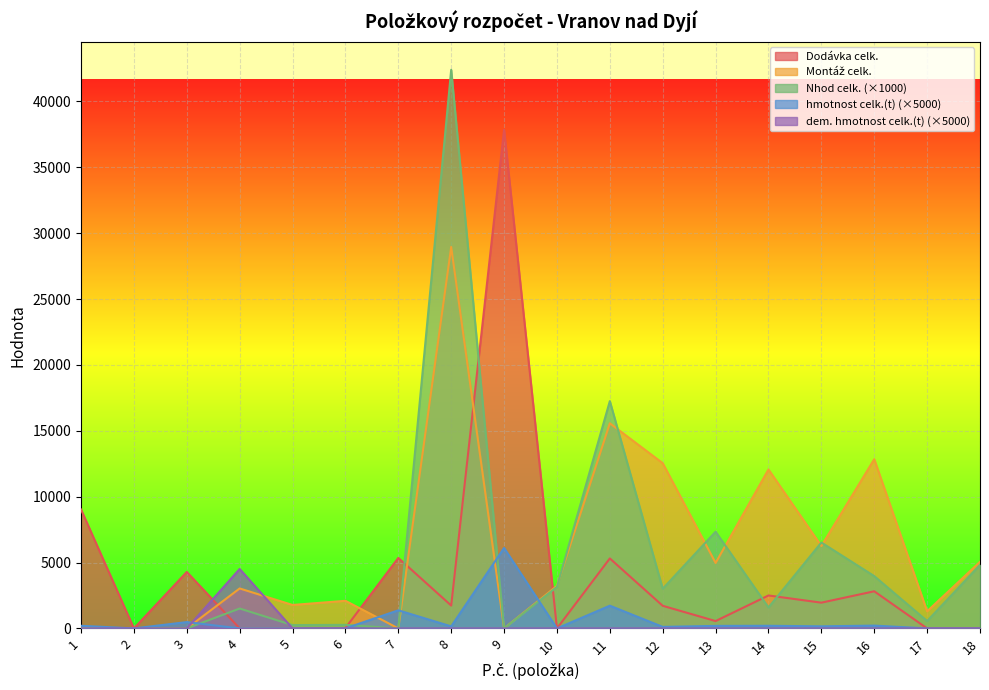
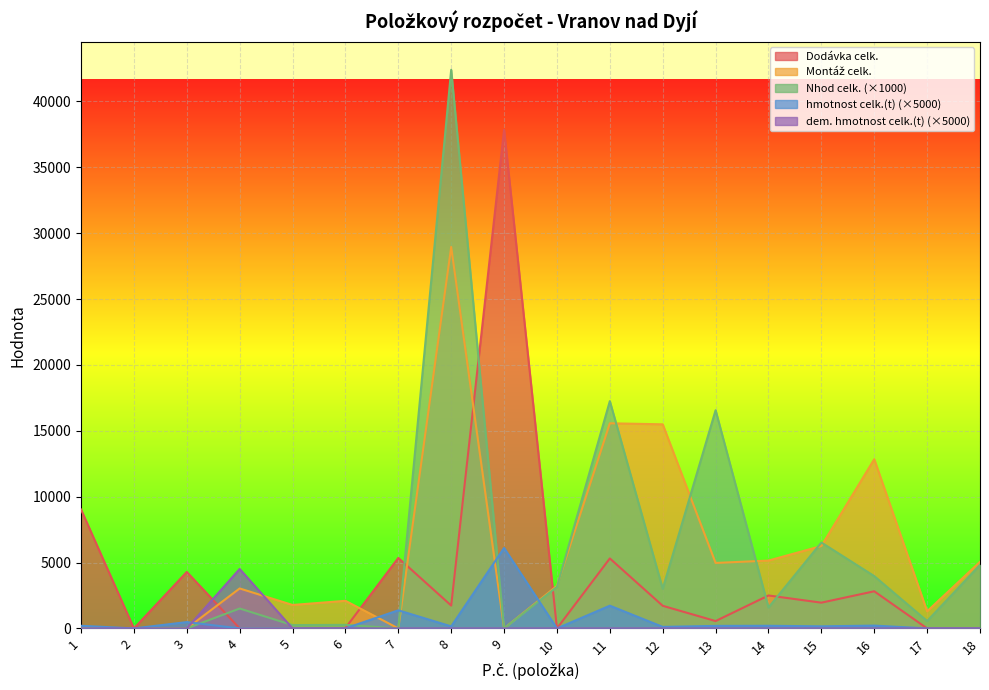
  {
    "Dodávka celk.": {
      "1": 9000,
      "3": 4300,
      "7": 5300,
      "8": 1700,
      "9": 37900,
      "11": 5300,
      "12": 1700,
      "13": 600,
      "14": 2500,
      "15": 2000,
      "16": 2800
    },
    "Montáž celk.": {
      "4": 3000,
      "5": 1800,
      "6": 2100,
      "8": 29000,
      "11": 15600,
-     "12": 12500,
+     "12": 15500,
      "13": 5000,
-     "14": 12100,
+     "14": 5100,
      "15": 6300,
      "16": 12800,
      "17": 1300,
      "18": 5100
    },
    "Nhod celk. (×1000)": {
      "4": 1500,
      "5": 300,
      "6": 300,
      "8": 42400,
      "11": 17300,
      "12": 3000,
-     "13": 7300,
+     "13": 16600,
      "14": 1600,
      "15": 6500,
      "16": 4000,
      "17": 600,
      "18": 4800
    },
    "hmotnost celk.(t) (×5000)": {
      "1": 200,
      "3": 500,
      "7": 1400,
      "9": 6100,
      "11": 1700,
      "14": 200,
      "16": 200
    },
    "dem. hmotnost celk.(t) (×5000)": {
      "4": 4500,
      "11": 0,
      "14": 0,
      "16": 0
    }
  }
